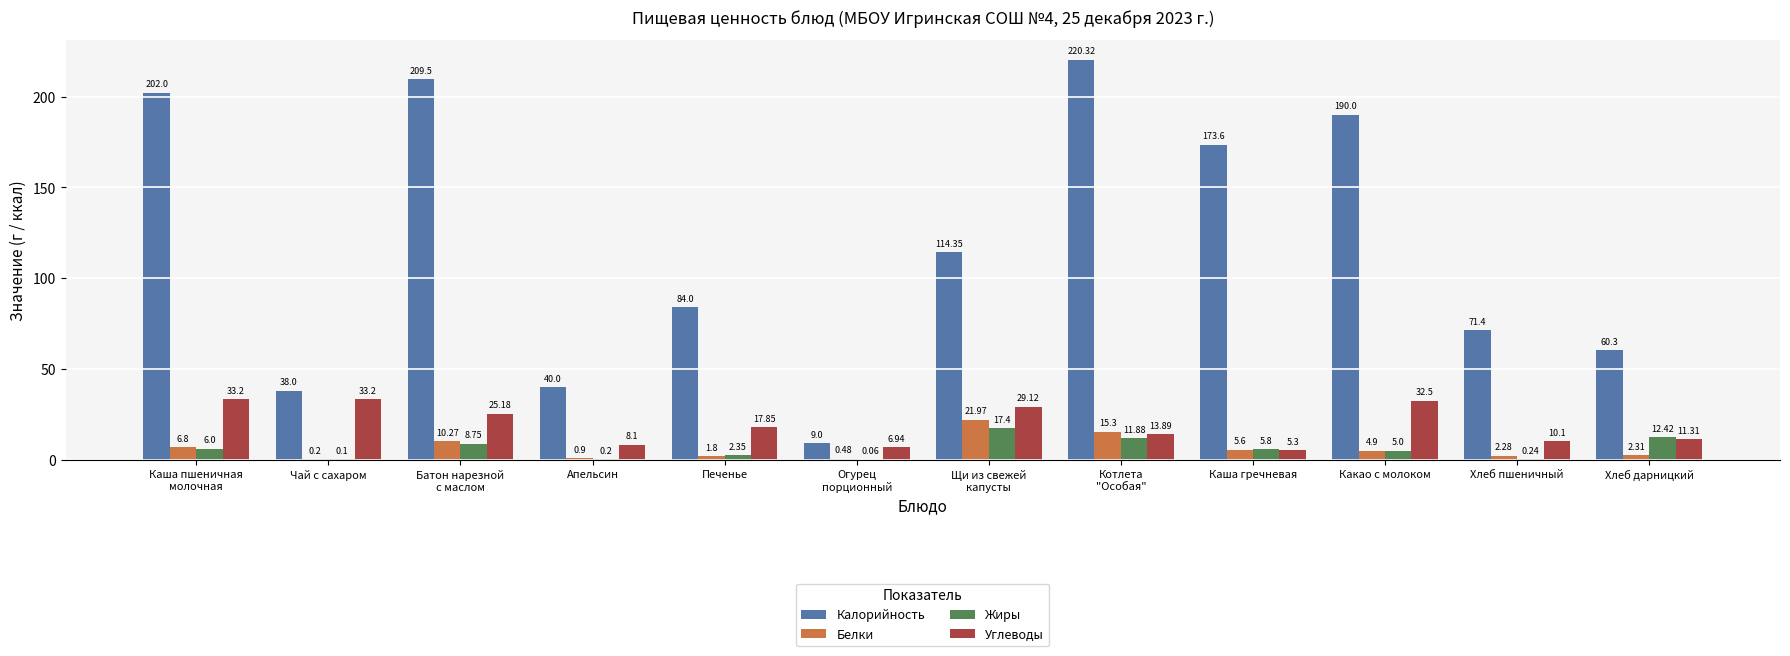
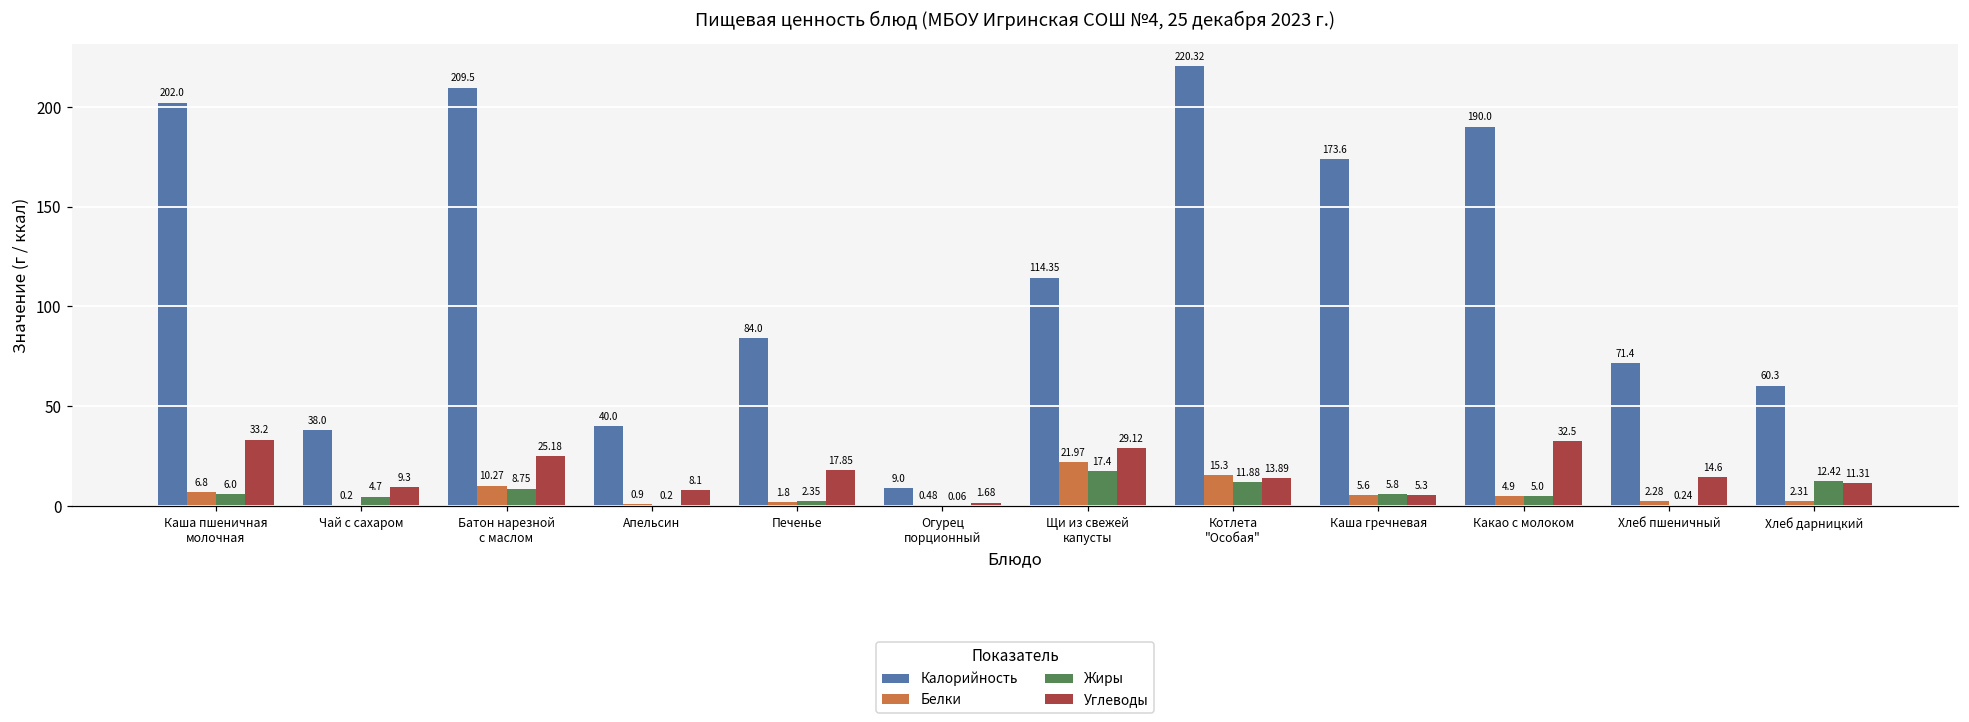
  {
    "Калорийность": {
      "Каша пшеничная молочная": 202.0,
      "Чай с сахаром": 38.0,
      "Батон нарезной с маслом": 209.5,
      "Апельсин": 40.0,
      "Печенье": 84.0,
      "Огурец порционный": 9.0,
      "Щи из свежей капусты": 114.35,
      "Котлета \"Особая\"": 220.32,
      "Каша гречневая": 173.6,
      "Какао с молоком": 190.0,
      "Хлеб пшеничный": 71.4,
      "Хлеб дарницкий": 60.3
    },
    "Белки": {
      "Каша пшеничная молочная": 6.8,
      "Чай с сахаром": 0.2,
      "Батон нарезной с маслом": 10.27,
      "Апельсин": 0.9,
      "Печенье": 1.8,
      "Огурец порционный": 0.48,
      "Щи из свежей капусты": 21.97,
      "Котлета \"Особая\"": 15.3,
      "Каша гречневая": 5.6,
      "Какао с молоком": 4.9,
      "Хлеб пшеничный": 2.28,
      "Хлеб дарницкий": 2.31
    },
    "Жиры": {
      "Каша пшеничная молочная": 6.0,
-     "Чай с сахаром": 0.1,
+     "Чай с сахаром": 4.7,
      "Батон нарезной с маслом": 8.75,
      "Апельсин": 0.2,
      "Печенье": 2.35,
      "Огурец порционный": 0.06,
      "Щи из свежей капусты": 17.4,
      "Котлета \"Особая\"": 11.88,
      "Каша гречневая": 5.8,
      "Какао с молоком": 5.0,
      "Хлеб пшеничный": 0.24,
      "Хлеб дарницкий": 12.42
    },
    "Углеводы": {
      "Каша пшеничная молочная": 33.2,
-     "Чай с сахаром": 33.2,
+     "Чай с сахаром": 9.3,
      "Батон нарезной с маслом": 25.18,
      "Апельсин": 8.1,
      "Печенье": 17.85,
-     "Огурец порционный": 6.94,
+     "Огурец порционный": 1.68,
      "Щи из свежей капусты": 29.12,
      "Котлета \"Особая\"": 13.89,
      "Каша гречневая": 5.3,
      "Какао с молоком": 32.5,
-     "Хлеб пшеничный": 10.1,
+     "Хлеб пшеничный": 14.6,
      "Хлеб дарницкий": 11.31
    }
  }
